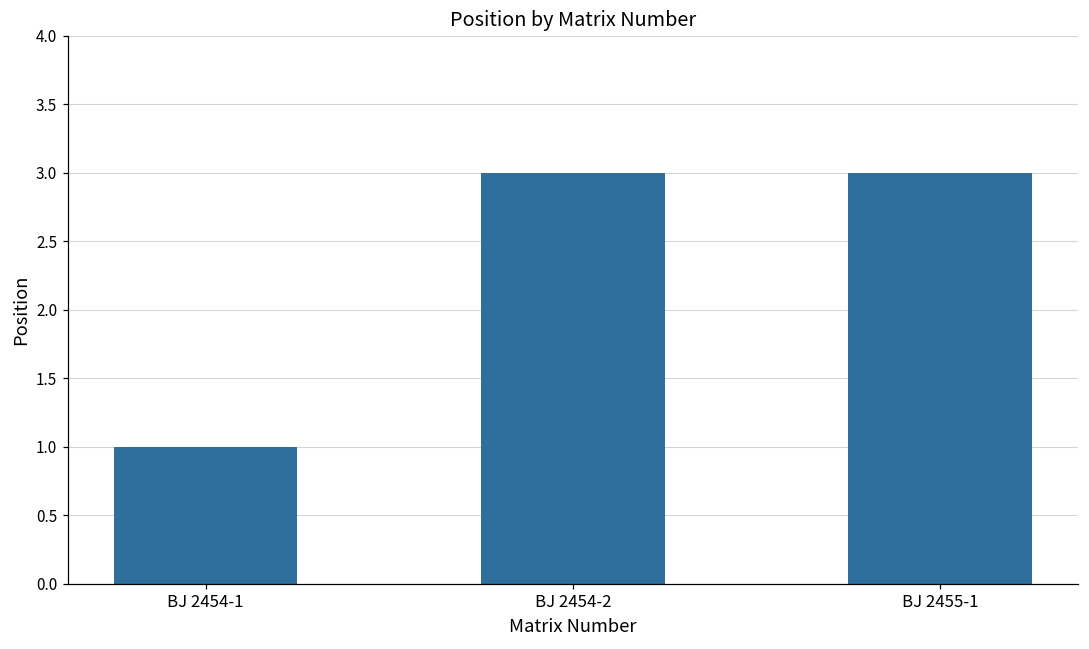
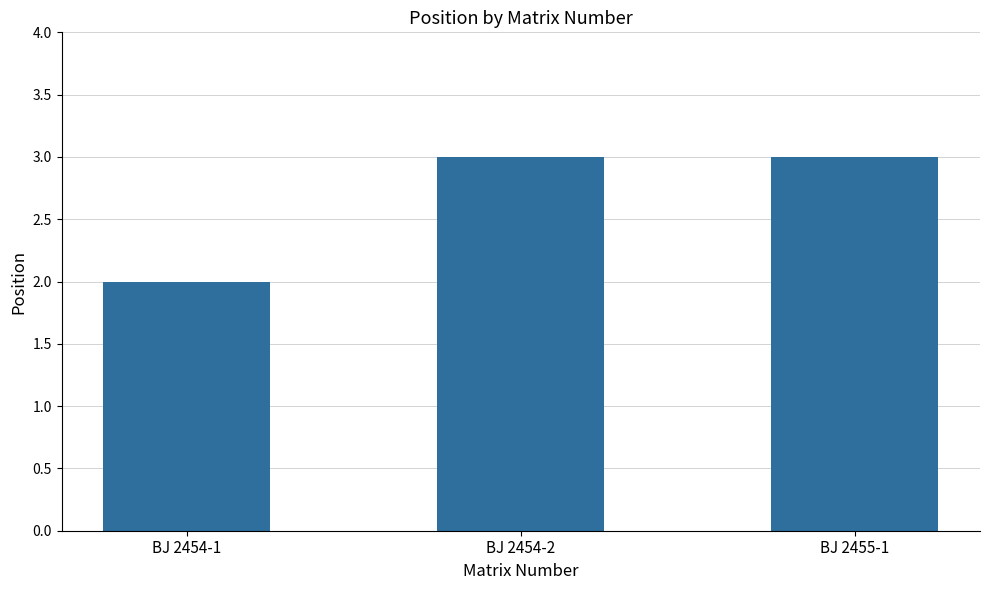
  {
-   "BJ 2454-1": 1,
+   "BJ 2454-1": 2,
    "BJ 2454-2": 3,
    "BJ 2455-1": 3
  }
